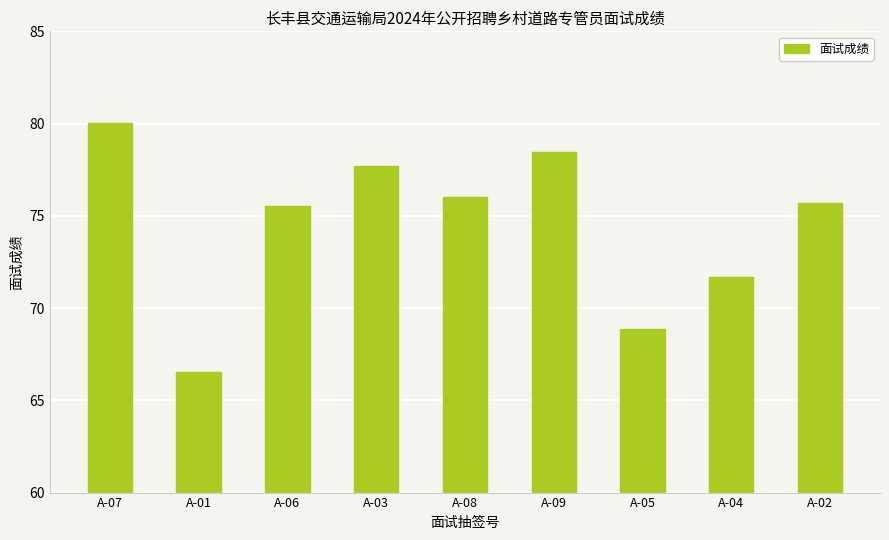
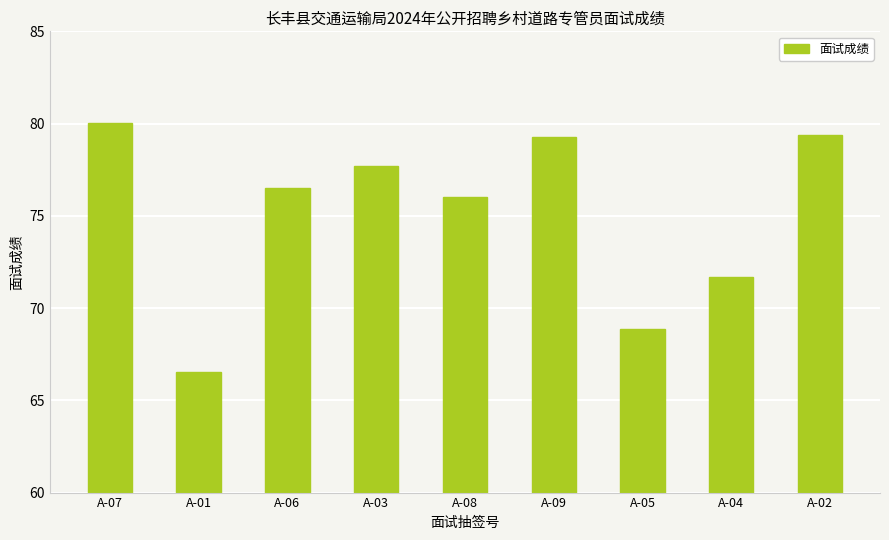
  {
    "A-07": 80.0,
    "A-01": 66.6,
-   "A-06": 75.5,
+   "A-06": 76.5,
    "A-03": 77.7,
    "A-08": 76.0,
-   "A-09": 78.4,
+   "A-09": 79.3,
    "A-05": 68.9,
    "A-04": 71.7,
-   "A-02": 75.7
+   "A-02": 79.4
  }
